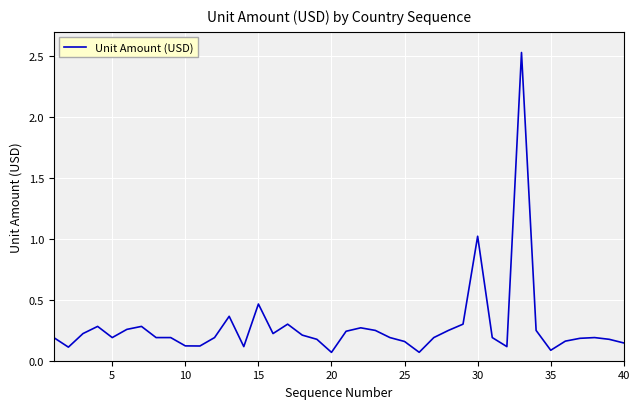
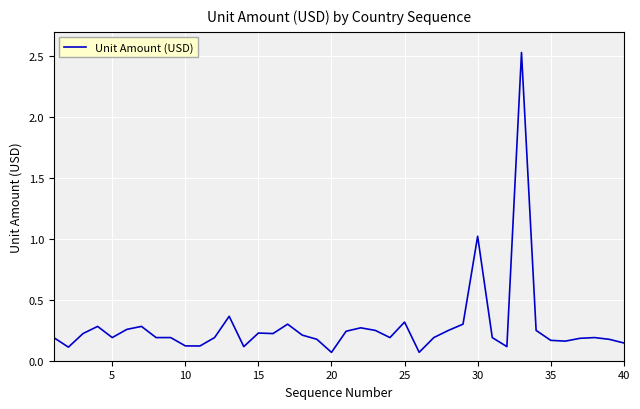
  {
    "5": 0.19,
    "10": 0.12,
-   "15": 0.47,
+   "15": 0.23,
    "20": 0.07,
-   "25": 0.16,
+   "25": 0.32,
    "30": 1.02,
-   "35": 0.09,
+   "35": 0.17,
    "40": 0.15
  }
